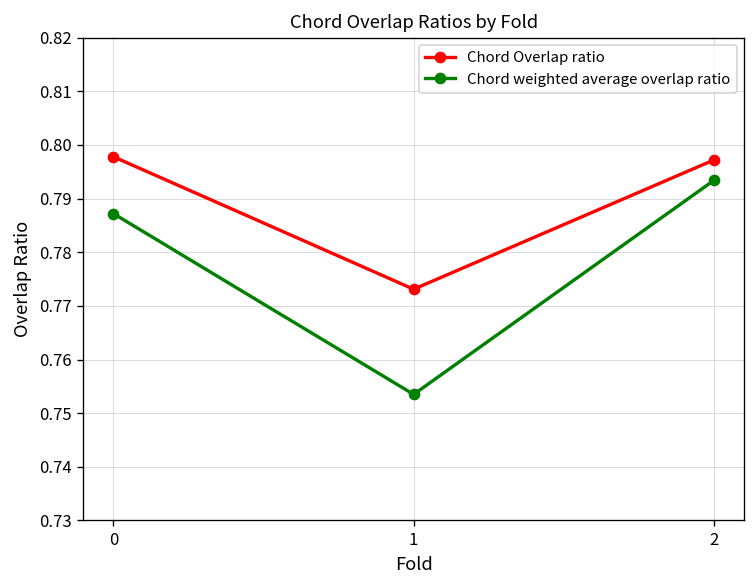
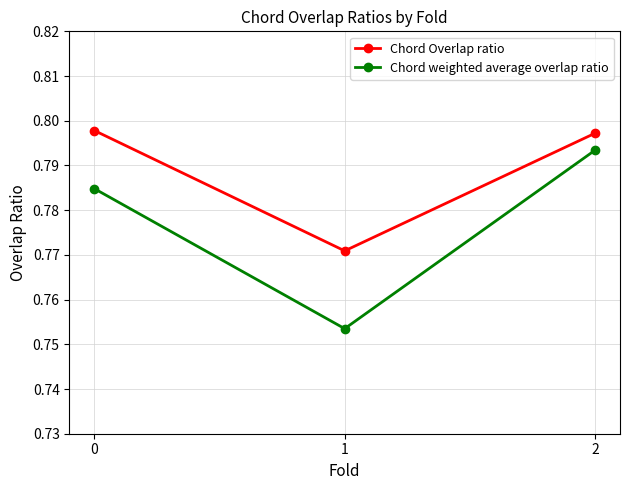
  {
    "Chord Overlap ratio": {
      "0": 0.798,
-     "1": 0.773,
+     "1": 0.771,
      "2": 0.797
    },
    "Chord weighted average overlap ratio": {
-     "0": 0.787,
+     "0": 0.785,
      "1": 0.754,
      "2": 0.793
    }
  }
